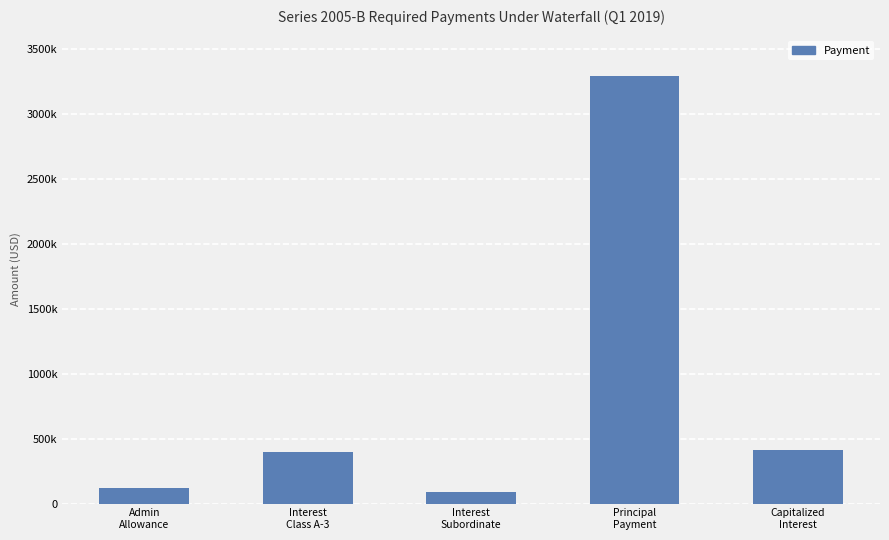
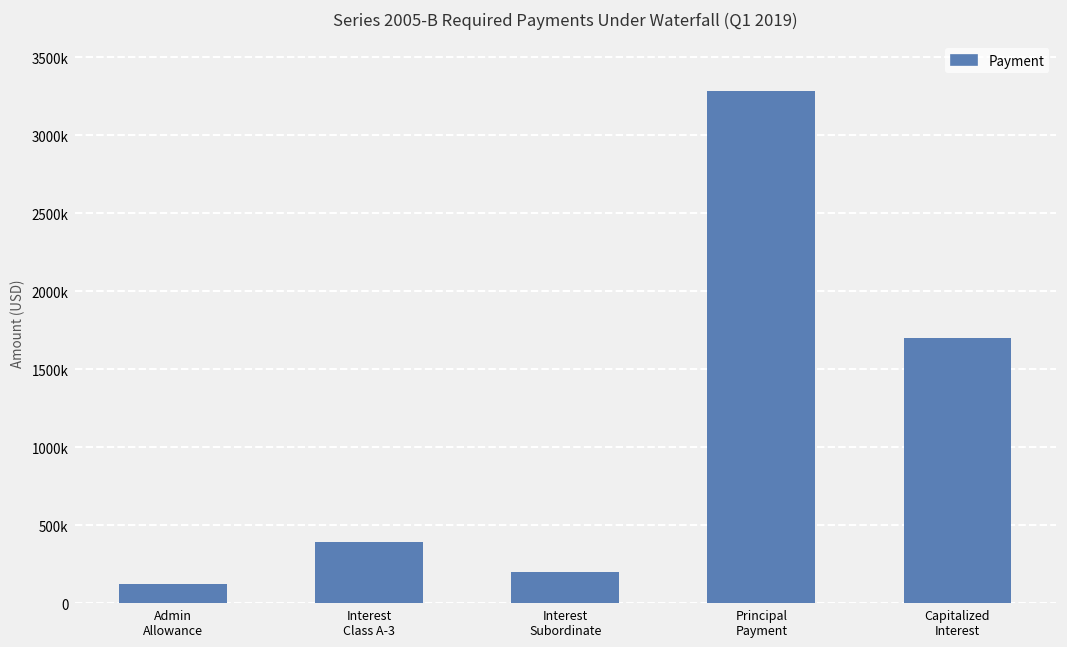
  {
    "Admin Allowance": 120000,
    "Interest Class A-3": 390000,
-   "Interest Subordinate": 90000,
+   "Interest Subordinate": 200000,
    "Principal Payment": 3290000,
-   "Capitalized Interest": 410000
+   "Capitalized Interest": 1700000
  }
